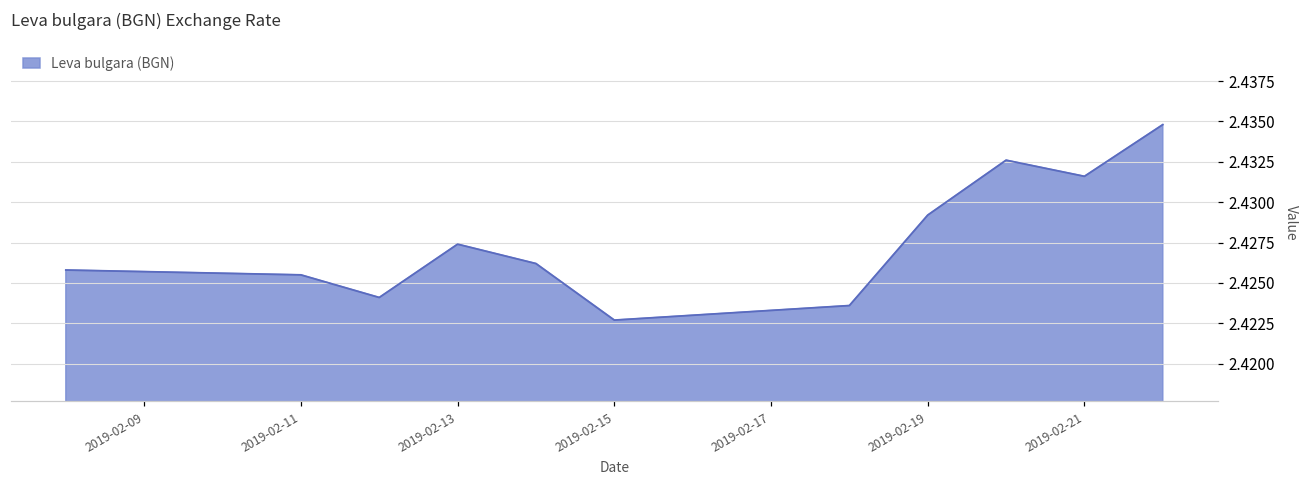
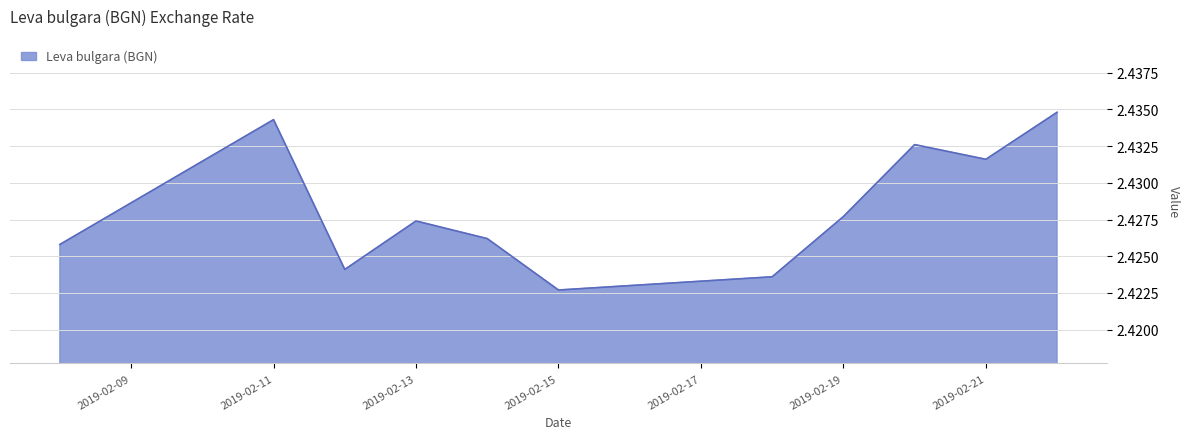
  {
-   "2019-02-11": 2.4255,
+   "2019-02-11": 2.4343,
    "2019-02-13": 2.4274,
    "2019-02-15": 2.4227,
-   "2019-02-19": 2.4292,
+   "2019-02-19": 2.4277,
    "2019-02-21": 2.4316
  }
